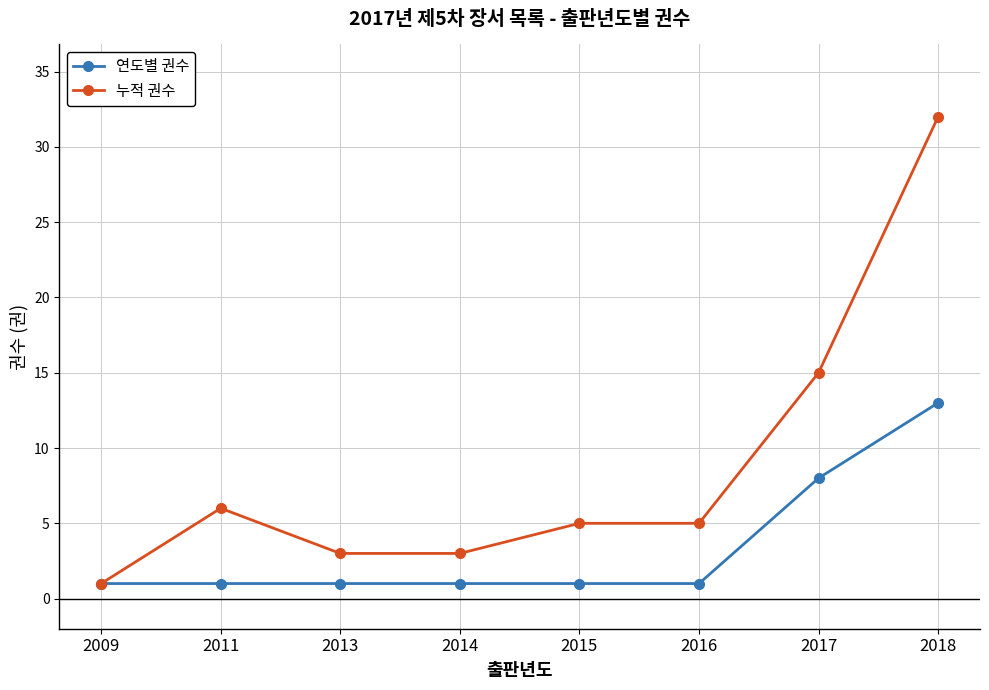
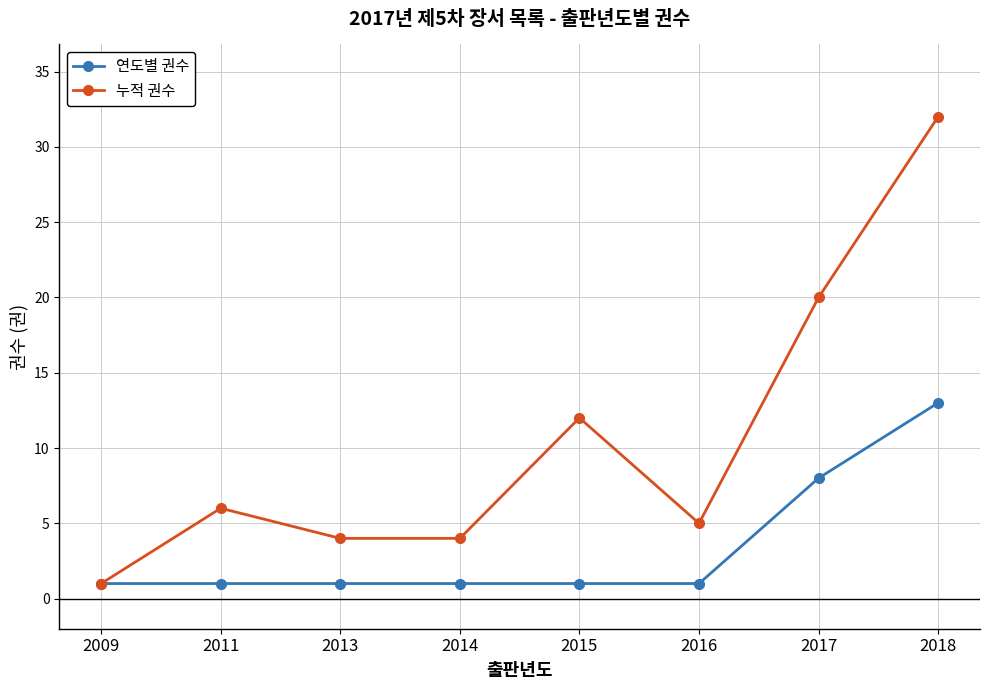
  {
    "연도별 권수": {
      "2011": 1,
      "2013": 1,
      "2014": 1,
      "2015": 1,
      "2016": 1,
      "2017": 8,
      "2018": 13
    },
    "누적 권수": {
      "2011": 6,
-     "2013": 3,
-     "2014": 3,
-     "2015": 5,
+     "2013": 4,
+     "2014": 4,
+     "2015": 12,
      "2016": 5,
-     "2017": 15,
+     "2017": 20,
      "2018": 32
    }
  }
